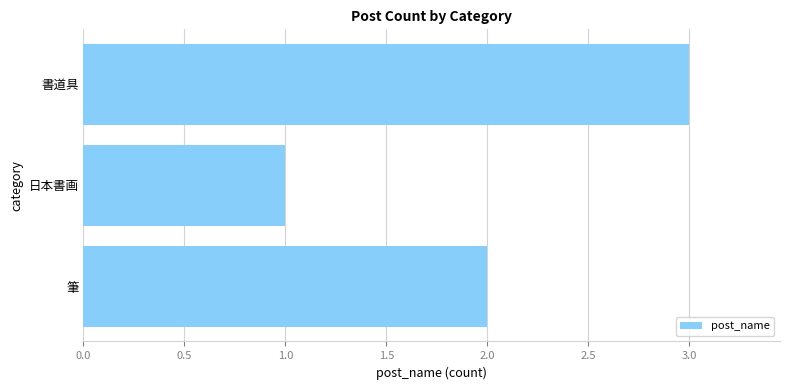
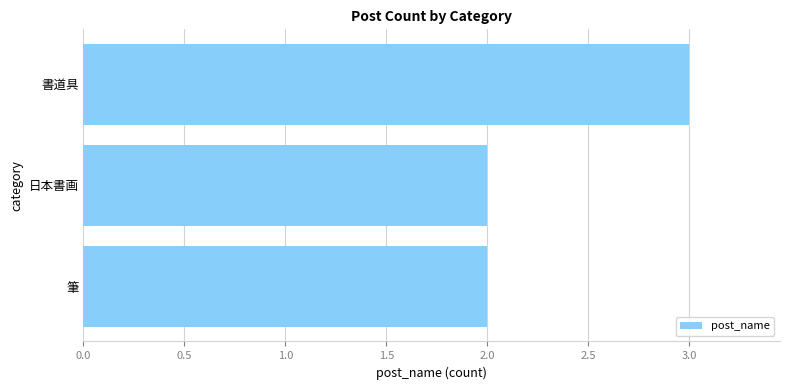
  {
    "書道具": 3,
-   "日本書画": 1,
+   "日本書画": 2,
    "筆": 2
  }
